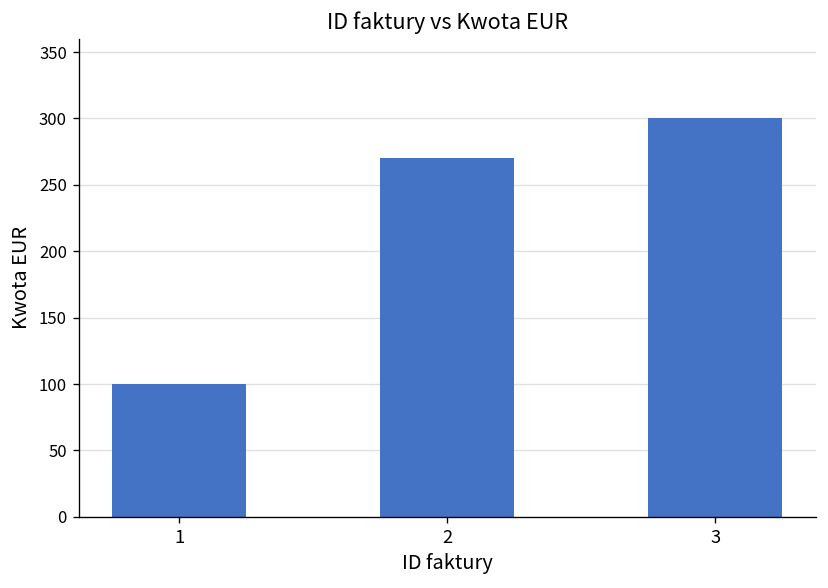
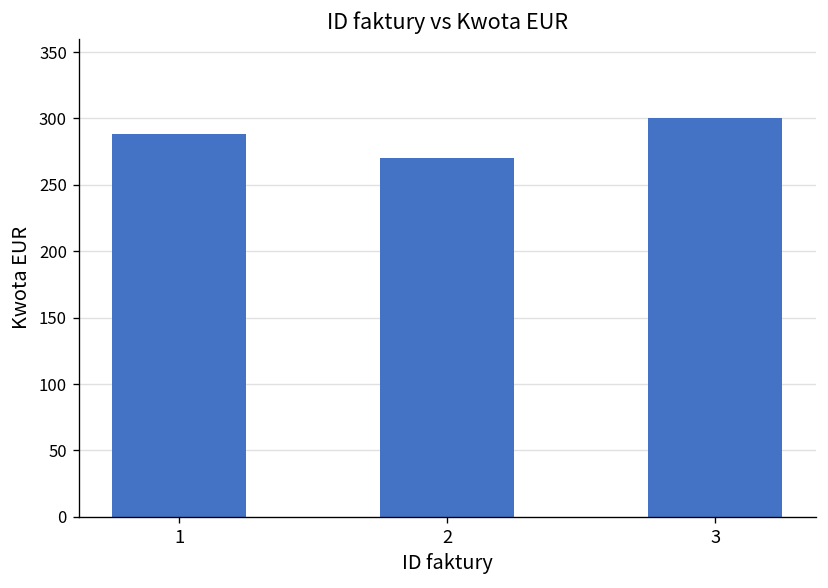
  {
-   "1": 100,
+   "1": 288,
    "2": 270,
    "3": 300
  }
